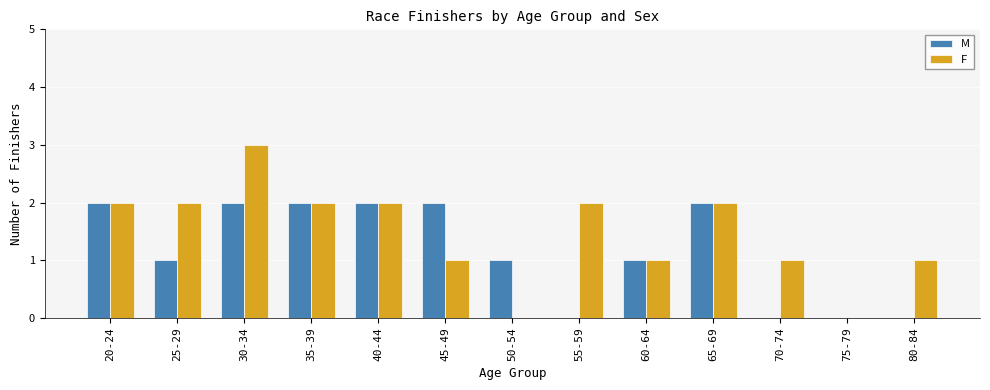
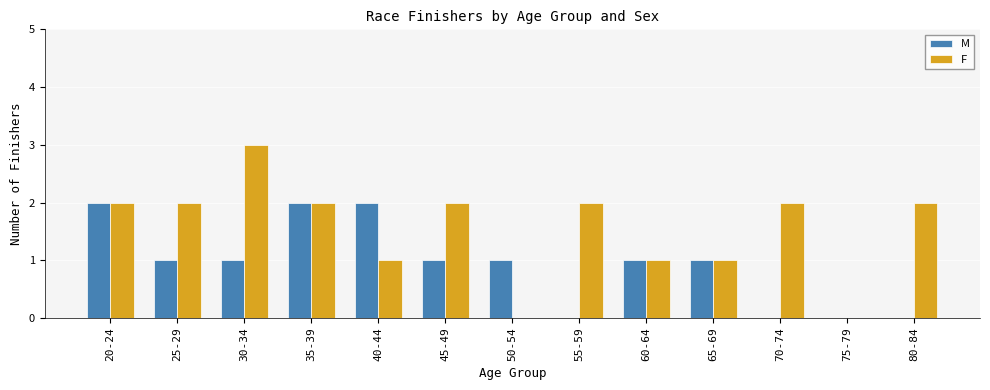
  {
    "M": {
      "20-24": 2,
      "25-29": 1,
-     "30-34": 2,
+     "30-34": 1,
      "35-39": 2,
      "40-44": 2,
-     "45-49": 2,
+     "45-49": 1,
      "50-54": 1,
      "55-59": 0,
      "60-64": 1,
-     "65-69": 2,
+     "65-69": 1,
      "70-74": 0,
      "75-79": 0,
      "80-84": 0
    },
    "F": {
      "20-24": 2,
      "25-29": 2,
      "30-34": 3,
      "35-39": 2,
-     "40-44": 2,
-     "45-49": 1,
+     "40-44": 1,
+     "45-49": 2,
      "50-54": 0,
      "55-59": 2,
      "60-64": 1,
-     "65-69": 2,
-     "70-74": 1,
+     "65-69": 1,
+     "70-74": 2,
      "75-79": 0,
-     "80-84": 1
+     "80-84": 2
    }
  }
